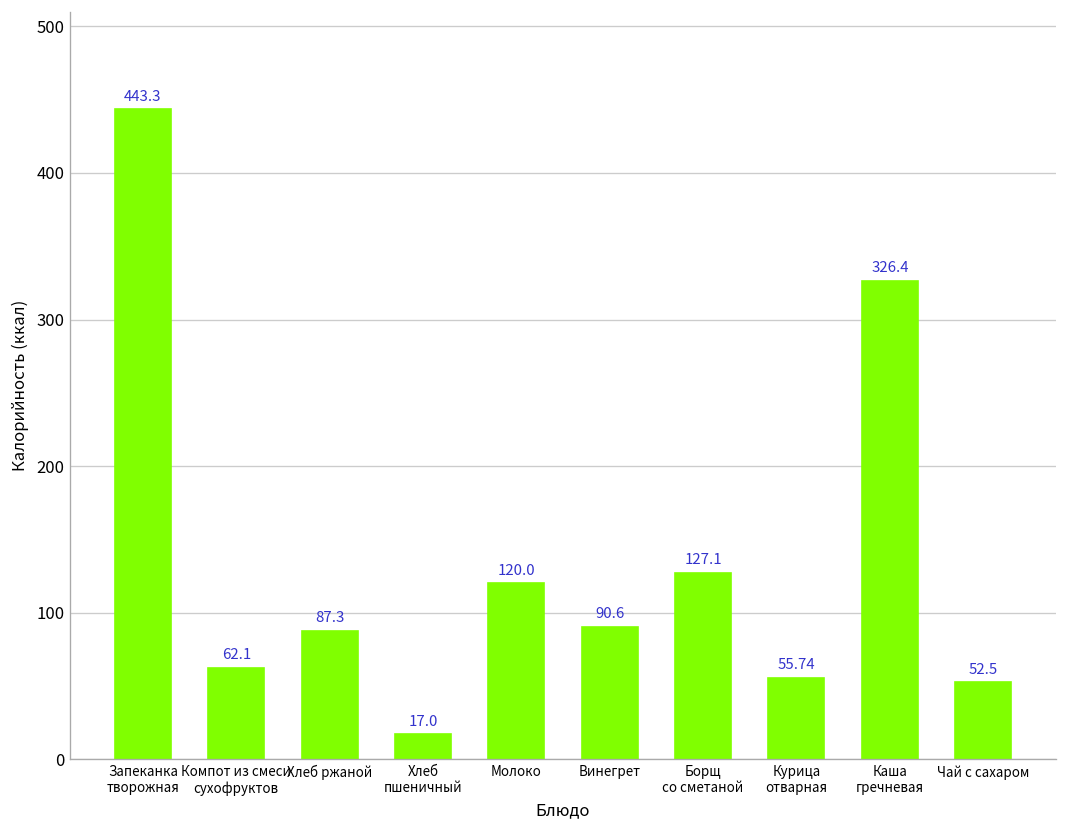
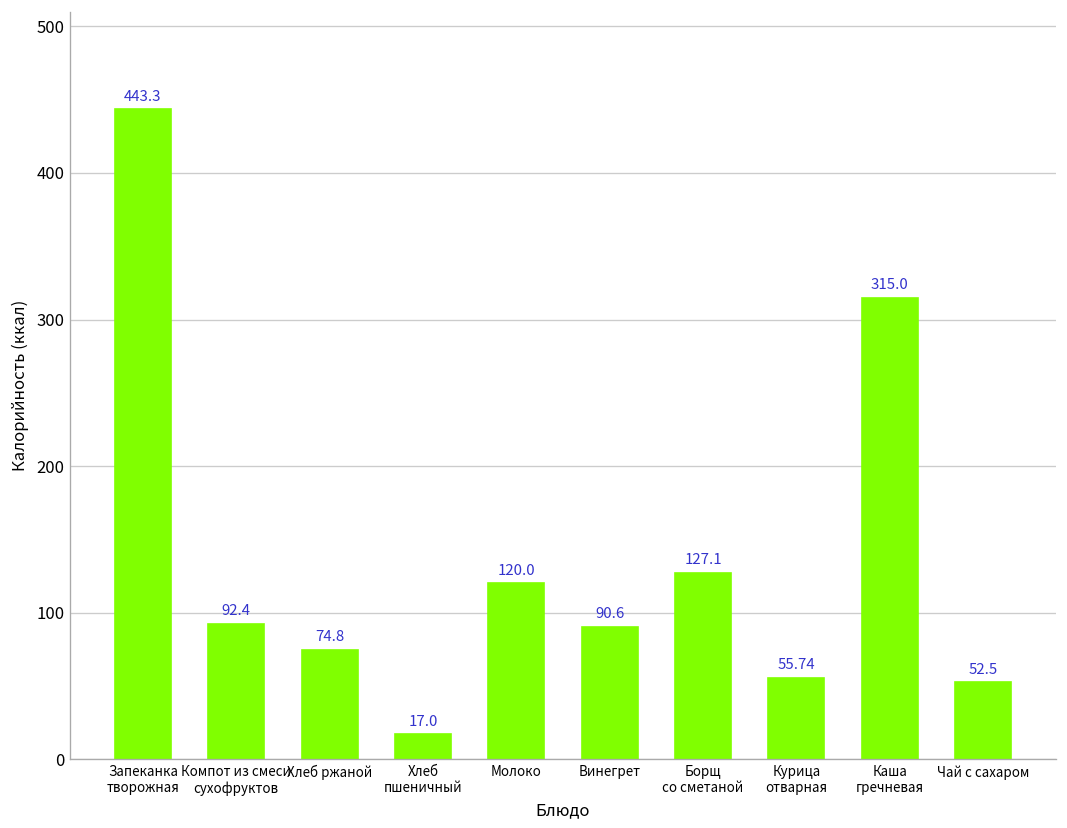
  {
    "Запеканка творожная": 443.3,
-   "Компот из смеси сухофруктов": 62.1,
-   "Хлеб ржаной": 87.3,
+   "Компот из смеси сухофруктов": 92.4,
+   "Хлеб ржаной": 74.8,
    "Хлеб пшеничный": 17.0,
    "Молоко": 120.0,
    "Винегрет": 90.6,
    "Борщ со сметаной": 127.1,
    "Курица отварная": 55.74,
-   "Каша гречневая": 326.4,
+   "Каша гречневая": 315.0,
    "Чай с сахаром": 52.5
  }
